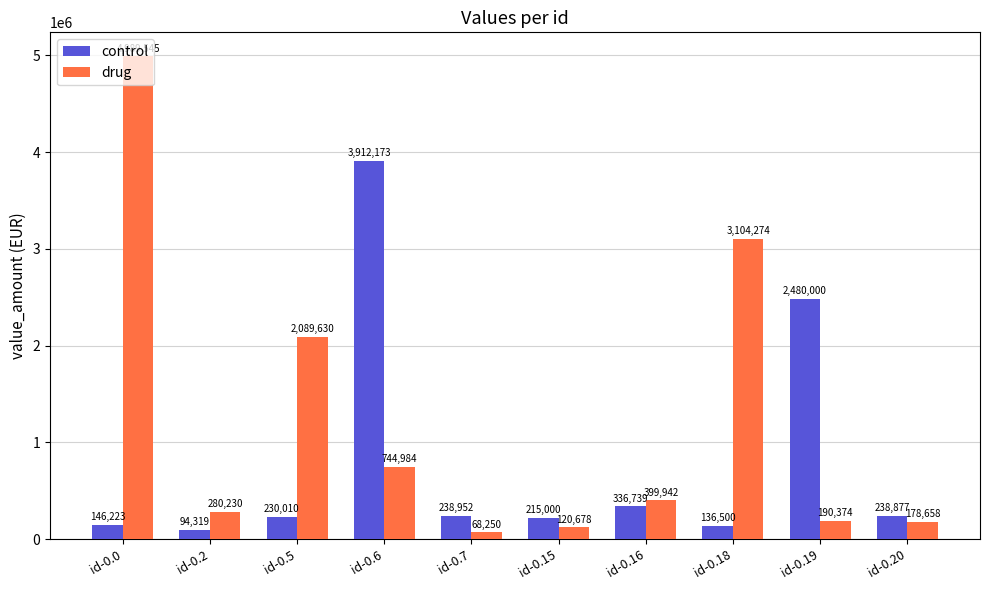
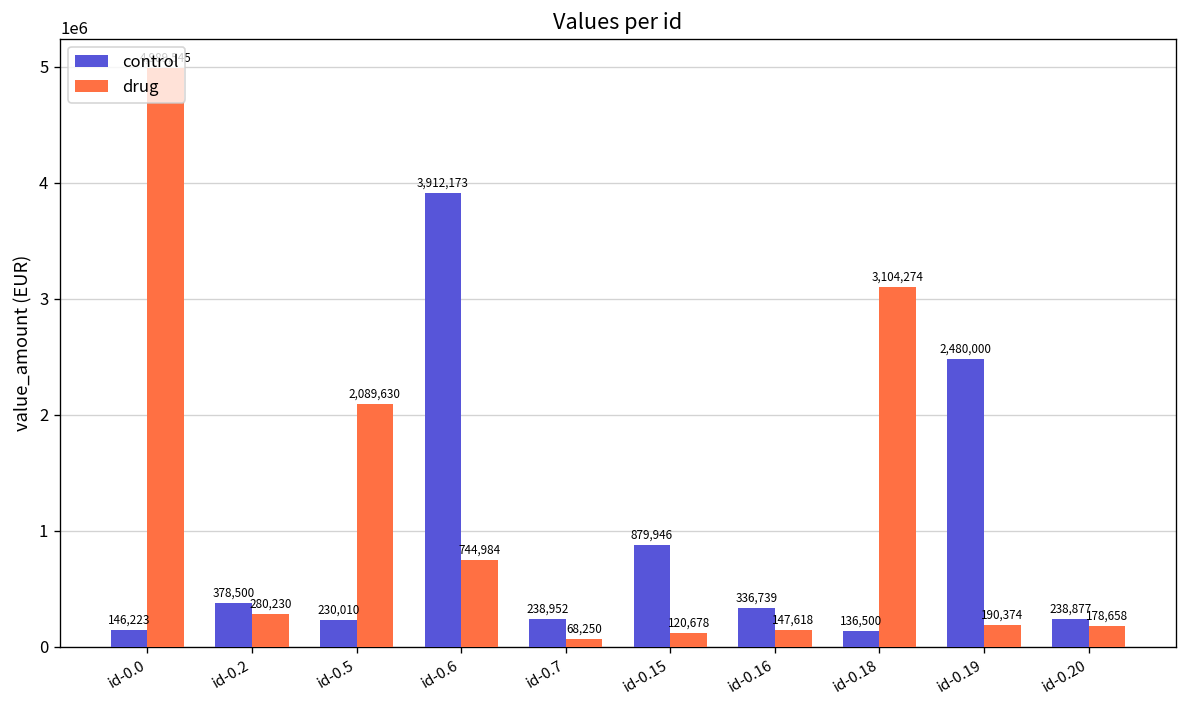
  {
    "control": {
      "id-0.0": "146,223",
-     "id-0.2": "94,319",
+     "id-0.2": "378,500",
      "id-0.5": "230,010",
      "id-0.6": "3,912,173",
      "id-0.7": "238,952",
-     "id-0.15": "215,000",
+     "id-0.15": "879,946",
      "id-0.16": "336,739",
      "id-0.18": "136,500",
      "id-0.19": "2,480,000",
      "id-0.20": "238,877"
    },
    "drug": {
      "id-0.2": "280,230",
      "id-0.5": "2,089,630",
      "id-0.6": "744,984",
      "id-0.7": "68,250",
      "id-0.15": "120,678",
-     "id-0.16": "399,942",
+     "id-0.16": "147,618",
      "id-0.18": "3,104,274",
      "id-0.19": "190,374",
      "id-0.20": "178,658"
    }
  }
